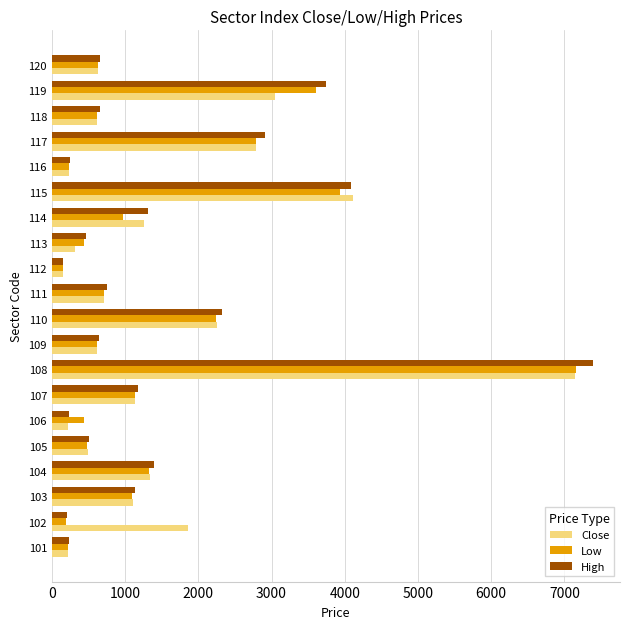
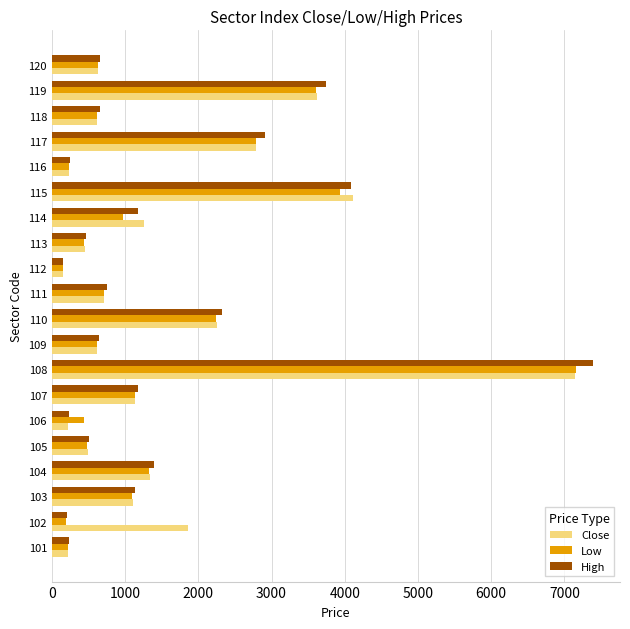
  {
    "Close": {
      "120": 600,
-     "119": 3000,
+     "119": 3600,
      "118": 600,
      "117": 2800,
      "116": 200,
      "115": 4100,
      "114": 1300,
-     "113": 300,
+     "113": 400,
      "112": 100,
      "111": 700,
      "110": 2300,
      "109": 600,
      "108": 7100,
      "107": 1100,
      "106": 200,
      "105": 500,
      "104": 1300,
      "103": 1100,
      "102": 1900,
      "101": 200
    },
    "Low": {
      "120": 600,
      "119": 3600,
      "118": 600,
      "117": 2800,
      "116": 200,
      "115": 3900,
      "114": 1000,
      "113": 400,
      "112": 100,
      "111": 700,
      "110": 2200,
      "109": 600,
      "108": 7200,
      "107": 1100,
      "106": 400,
      "105": 500,
      "104": 1300,
      "103": 1100,
      "102": 200,
      "101": 200
    },
    "High": {
      "120": 700,
      "119": 3800,
      "118": 700,
      "117": 2900,
      "116": 200,
      "115": 4100,
-     "114": 1300,
+     "114": 1200,
      "113": 500,
      "112": 200,
      "111": 800,
      "110": 2300,
      "109": 600,
      "108": 7400,
      "107": 1200,
      "106": 200,
      "105": 500,
      "104": 1400,
      "103": 1100,
      "102": 200,
      "101": 200
    }
  }
